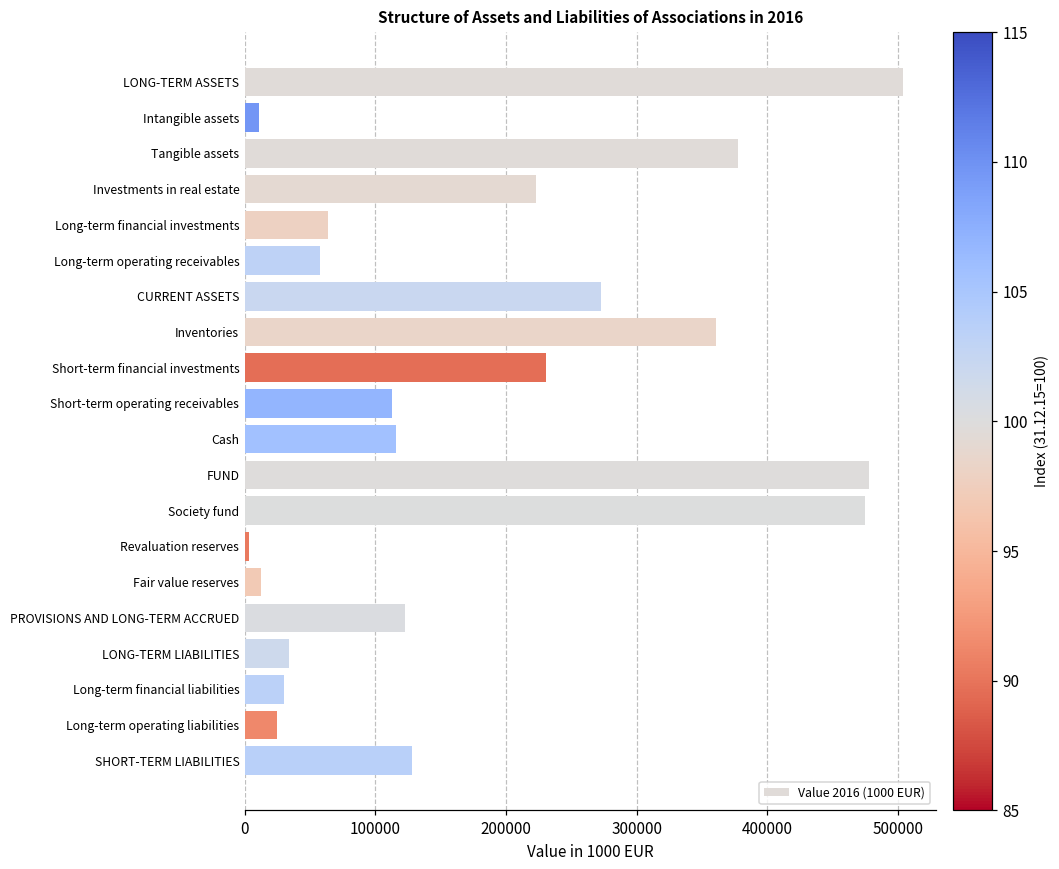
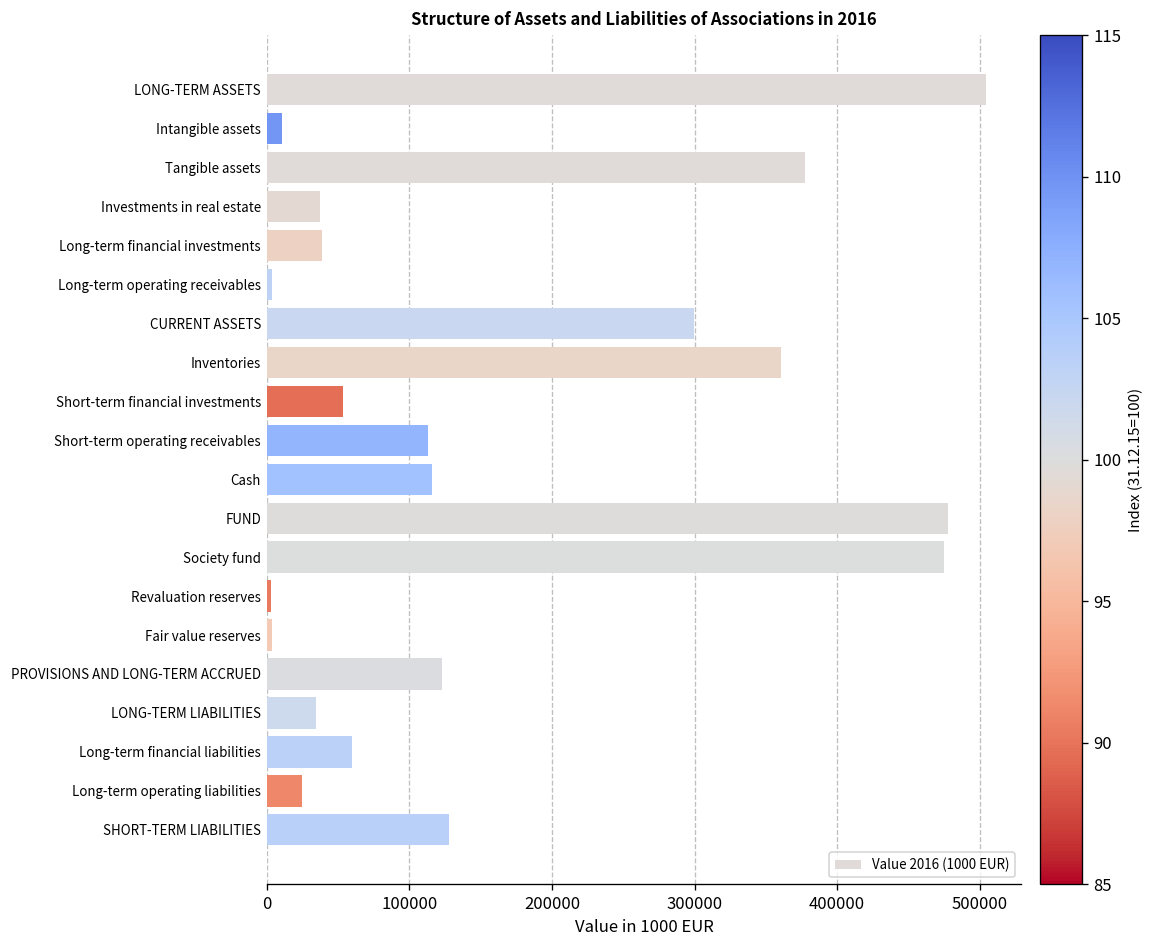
  {
    "LONG-TERM ASSETS": 504000,
    "Intangible assets": 11000,
    "Tangible assets": 378000,
-   "Investments in real estate": 223000,
-   "Long-term financial investments": 64000,
-   "Long-term operating receivables": 58000,
-   "CURRENT ASSETS": 273000,
+   "Investments in real estate": 37000,
+   "Long-term financial investments": 39000,
+   "Long-term operating receivables": 4000,
+   "CURRENT ASSETS": 300000,
    "Inventories": 360000,
-   "Short-term financial investments": 230000,
+   "Short-term financial investments": 53000,
    "Short-term operating receivables": 113000,
    "Cash": 116000,
    "FUND": 477000,
    "Society fund": 475000,
    "Revaluation reserves": 3000,
-   "Fair value reserves": 12000,
+   "Fair value reserves": 4000,
    "PROVISIONS AND LONG-TERM ACCRUED": 123000,
    "LONG-TERM LIABILITIES": 34000,
-   "Long-term financial liabilities": 30000,
+   "Long-term financial liabilities": 60000,
    "Long-term operating liabilities": 24000,
    "SHORT-TERM LIABILITIES": 128000
  }
